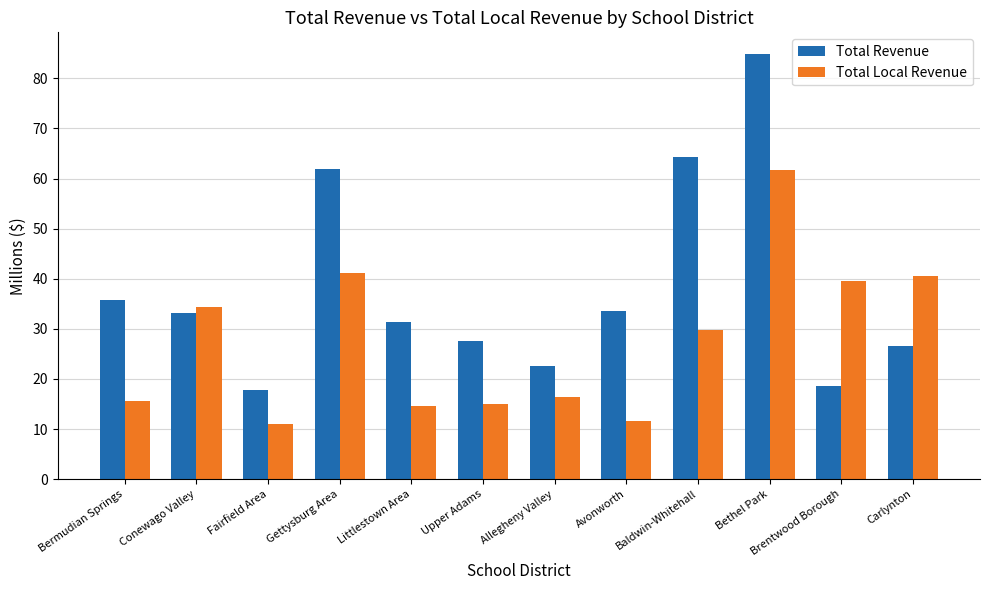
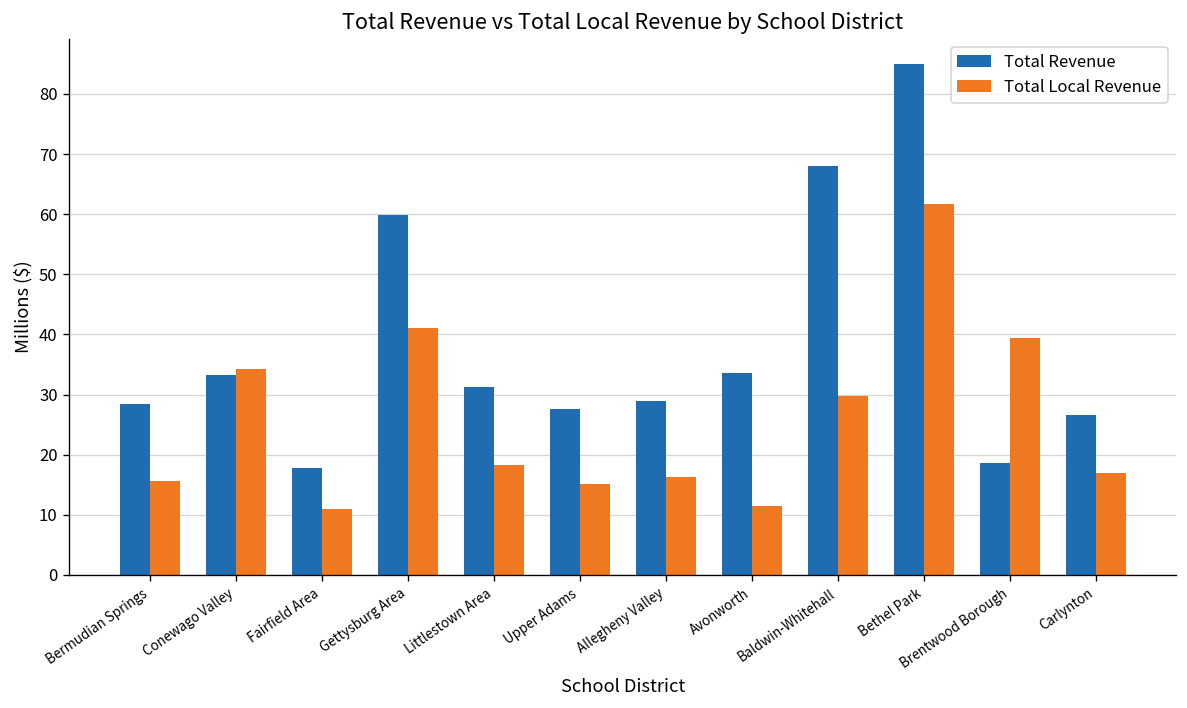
  {
    "Total Revenue": {
-     "Bermudian Springs": 36,
+     "Bermudian Springs": 28,
      "Conewago Valley": 33,
      "Fairfield Area": 18,
-     "Gettysburg Area": 62,
+     "Gettysburg Area": 60,
      "Littlestown Area": 31,
      "Upper Adams": 28,
-     "Allegheny Valley": 23,
+     "Allegheny Valley": 29,
      "Avonworth": 34,
-     "Baldwin-Whitehall": 64,
+     "Baldwin-Whitehall": 68,
      "Bethel Park": 85,
      "Brentwood Borough": 19,
      "Carlynton": 27
    },
    "Total Local Revenue": {
      "Bermudian Springs": 16,
      "Conewago Valley": 34,
      "Fairfield Area": 11,
      "Gettysburg Area": 41,
-     "Littlestown Area": 15,
+     "Littlestown Area": 18,
      "Upper Adams": 15,
      "Allegheny Valley": 16,
      "Avonworth": 12,
      "Baldwin-Whitehall": 30,
      "Bethel Park": 62,
      "Brentwood Borough": 39,
-     "Carlynton": 41
+     "Carlynton": 17
    }
  }
